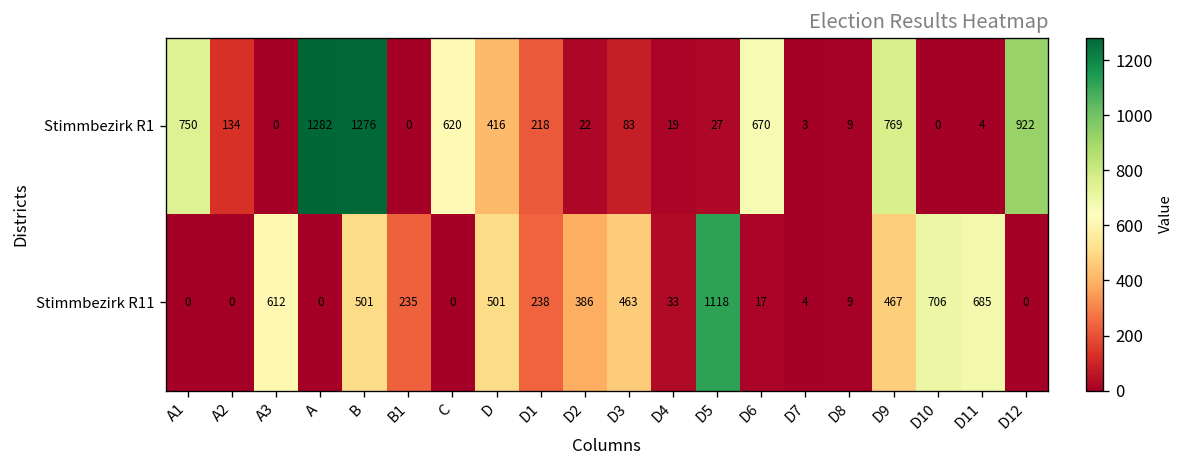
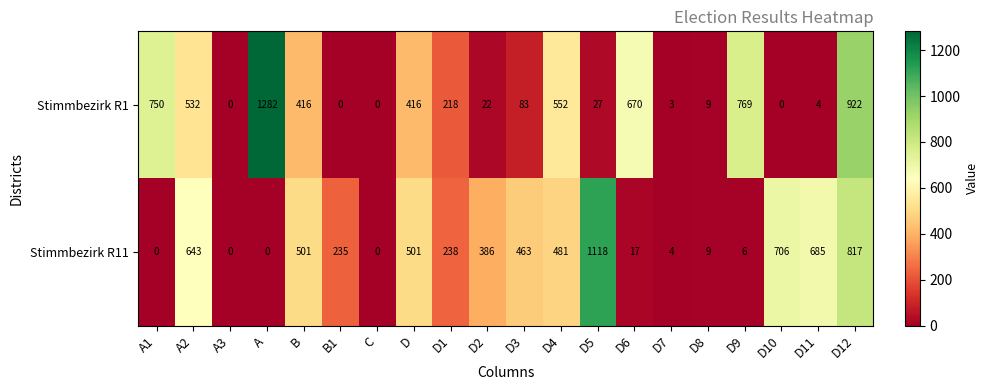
  {
    "Stimmbezirk R1": {
      "A1": 750,
-     "A2": 134,
+     "A2": 532,
      "A3": 0,
      "A": 1282,
-     "B": 1276,
+     "B": 416,
      "B1": 0,
-     "C": 620,
+     "C": 0,
      "D": 416,
      "D1": 218,
      "D2": 22,
      "D3": 83,
-     "D4": 19,
+     "D4": 552,
      "D5": 27,
      "D6": 670,
      "D7": 3,
      "D8": 9,
      "D9": 769,
      "D10": 0,
      "D11": 4,
      "D12": 922
    },
    "Stimmbezirk R11": {
      "A1": 0,
-     "A2": 0,
-     "A3": 612,
+     "A2": 643,
+     "A3": 0,
      "A": 0,
      "B": 501,
      "B1": 235,
      "C": 0,
      "D": 501,
      "D1": 238,
      "D2": 386,
      "D3": 463,
-     "D4": 33,
+     "D4": 481,
      "D5": 1118,
      "D6": 17,
      "D7": 4,
      "D8": 9,
-     "D9": 467,
+     "D9": 6,
      "D10": 706,
      "D11": 685,
-     "D12": 0
+     "D12": 817
    }
  }
